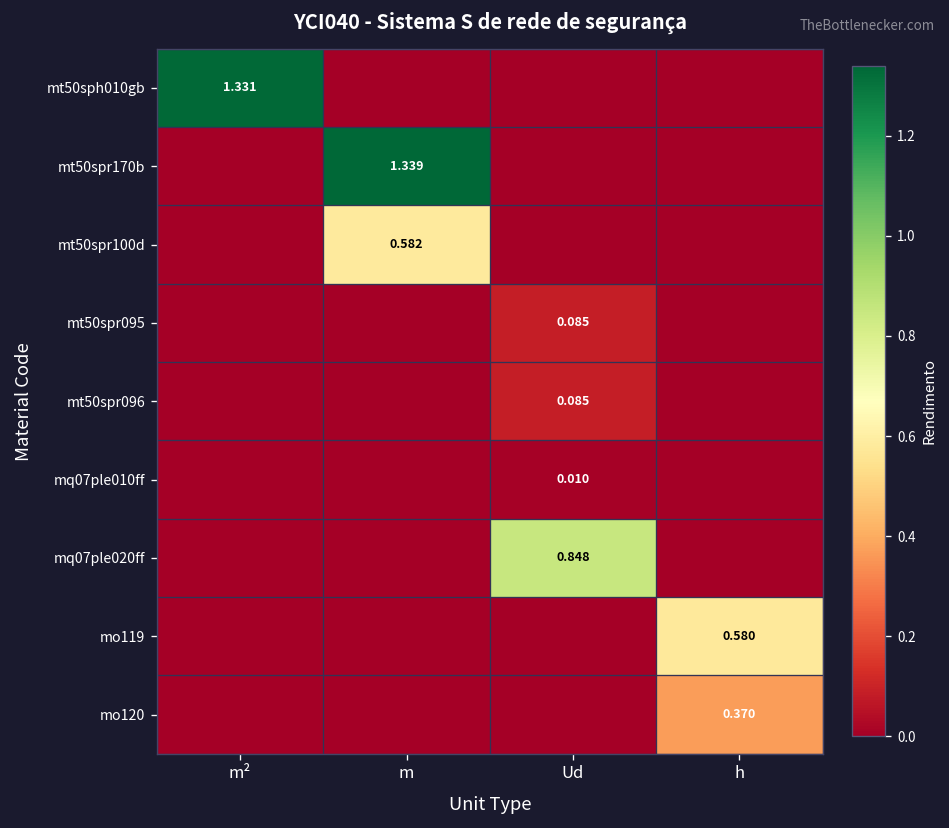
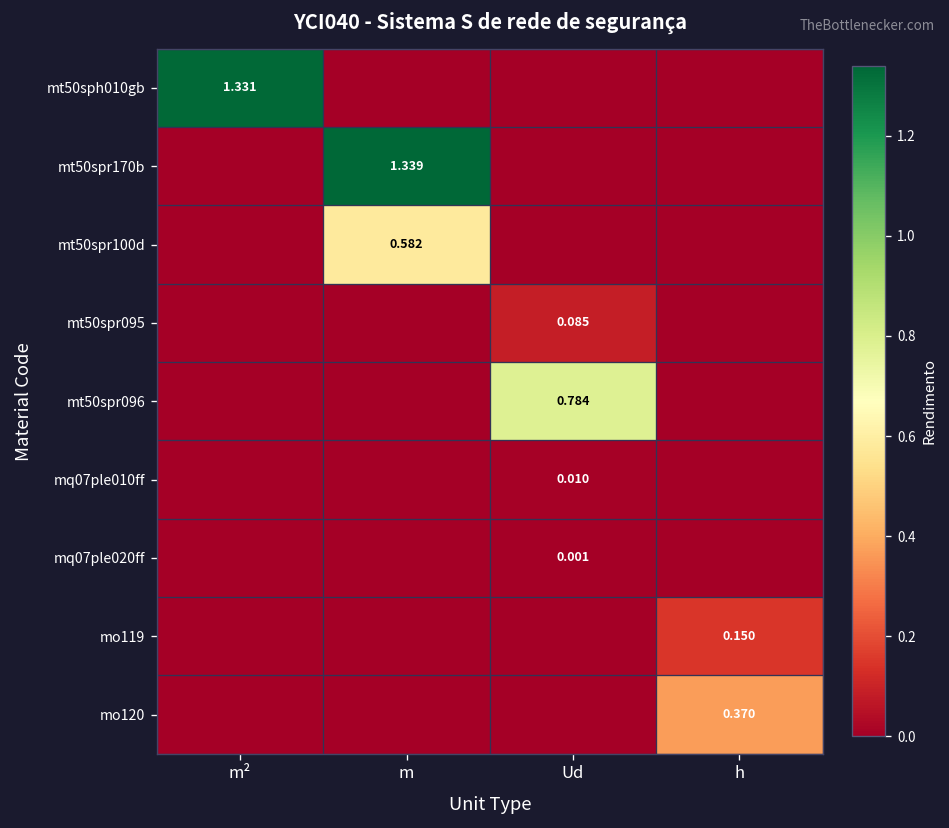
  {
    "mt50sph010gb": {
      "m²": 1.331
    },
    "mt50spr170b": {
      "m": 1.339
    },
    "mt50spr100d": {
      "m": 0.582
    },
    "mt50spr095": {
      "Ud": 0.085
    },
    "mt50spr096": {
-     "Ud": 0.085
+     "Ud": 0.784
    },
    "mq07ple010ff": {
      "Ud": 0.010
    },
    "mq07ple020ff": {
-     "Ud": 0.848
+     "Ud": 0.001
    },
    "mo119": {
-     "h": 0.580
+     "h": 0.150
    },
    "mo120": {
      "h": 0.370
    }
  }
